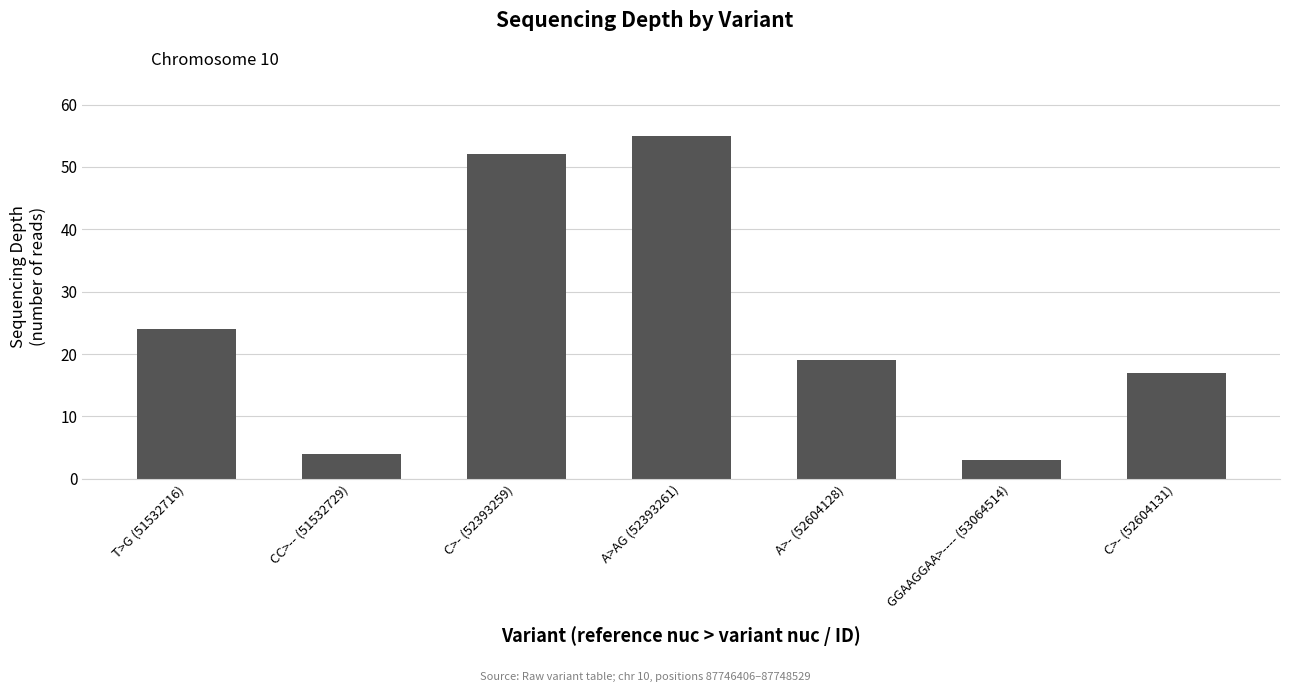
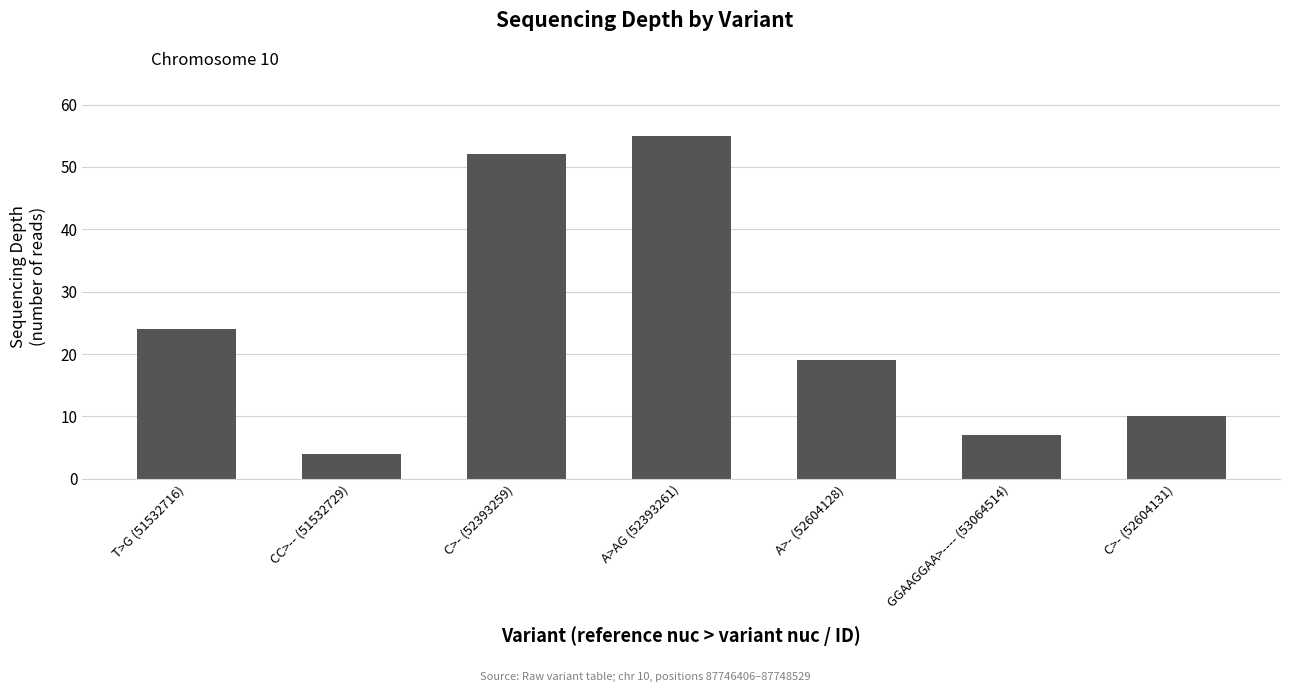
  {
    "T>G (51532716)": 24,
    "CC>-- (51532729)": 4,
    "C>- (52393259)": 52,
    "A>AG (52393261)": 55,
    "A>- (52604128)": 19,
-   "GGAAGGAA>---- (53064514)": 3,
-   "C>- (52604131)": 17
+   "GGAAGGAA>---- (53064514)": 7,
+   "C>- (52604131)": 10
  }
